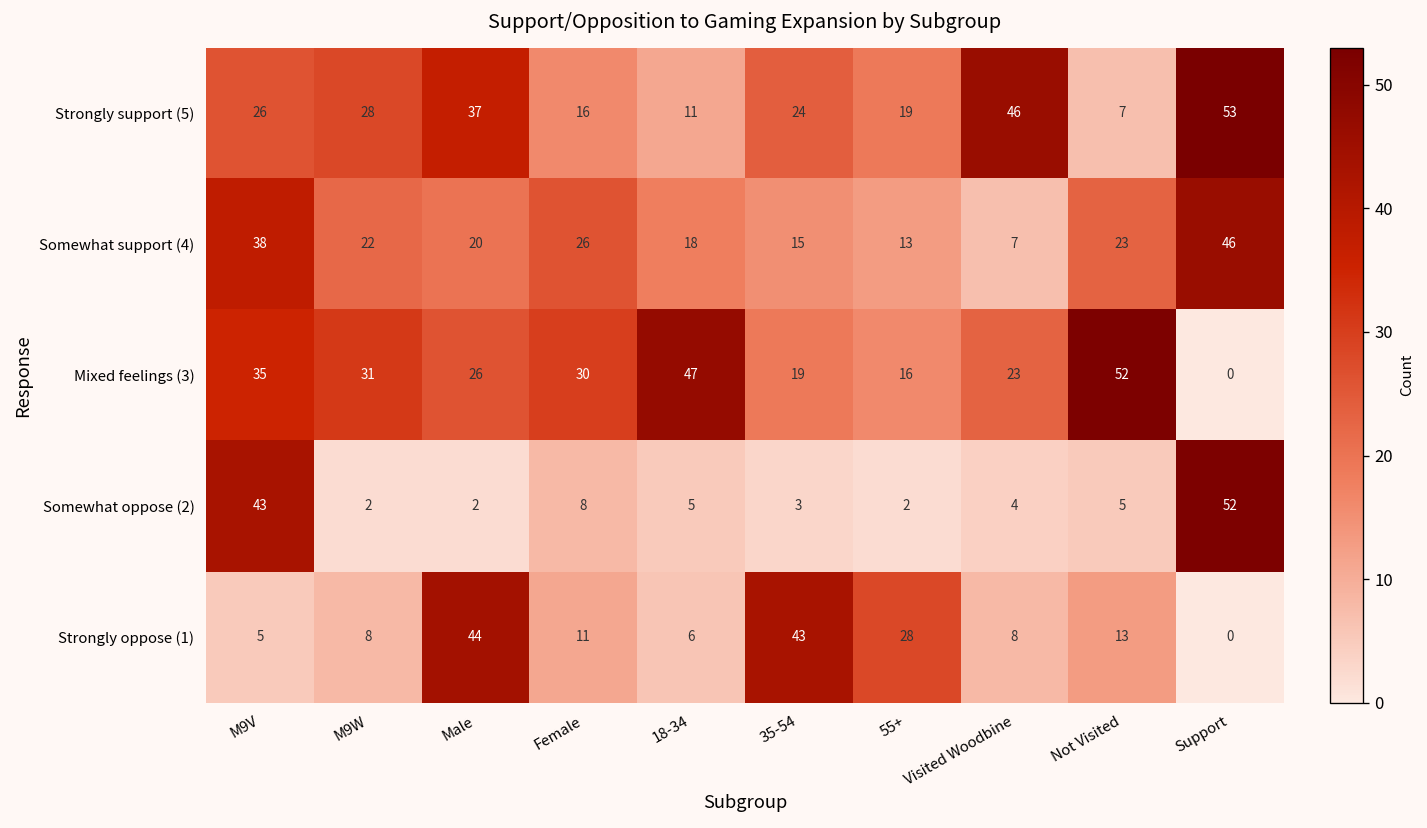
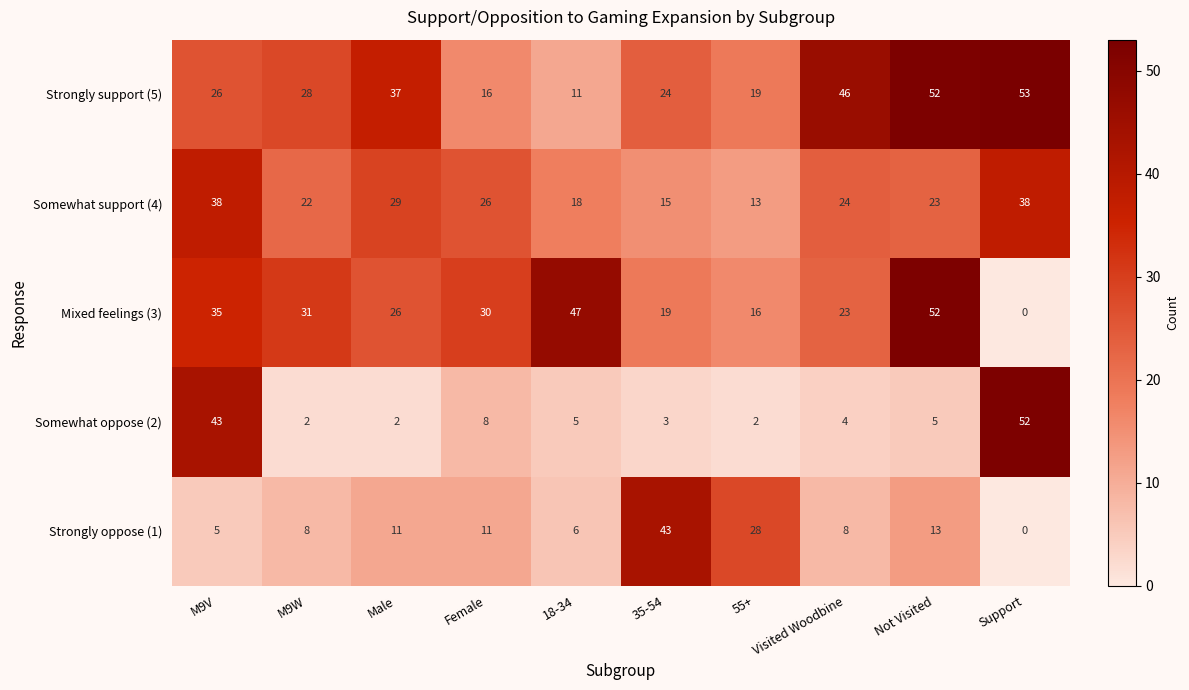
  {
    "Strongly support (5)": {
      "M9V": 26,
      "M9W": 28,
      "Male": 37,
      "Female": 16,
      "18-34": 11,
      "35-54": 24,
      "55+": 19,
      "Visited Woodbine": 46,
-     "Not Visited": 7,
+     "Not Visited": 52,
      "Support": 53
    },
    "Somewhat support (4)": {
      "M9V": 38,
      "M9W": 22,
-     "Male": 20,
+     "Male": 29,
      "Female": 26,
      "18-34": 18,
      "35-54": 15,
      "55+": 13,
-     "Visited Woodbine": 7,
+     "Visited Woodbine": 24,
      "Not Visited": 23,
-     "Support": 46
+     "Support": 38
    },
    "Mixed feelings (3)": {
      "M9V": 35,
      "M9W": 31,
      "Male": 26,
      "Female": 30,
      "18-34": 47,
      "35-54": 19,
      "55+": 16,
      "Visited Woodbine": 23,
      "Not Visited": 52,
      "Support": 0
    },
    "Somewhat oppose (2)": {
      "M9V": 43,
      "M9W": 2,
      "Male": 2,
      "Female": 8,
      "18-34": 5,
      "35-54": 3,
      "55+": 2,
      "Visited Woodbine": 4,
      "Not Visited": 5,
      "Support": 52
    },
    "Strongly oppose (1)": {
      "M9V": 5,
      "M9W": 8,
-     "Male": 44,
+     "Male": 11,
      "Female": 11,
      "18-34": 6,
      "35-54": 43,
      "55+": 28,
      "Visited Woodbine": 8,
      "Not Visited": 13,
      "Support": 0
    }
  }
